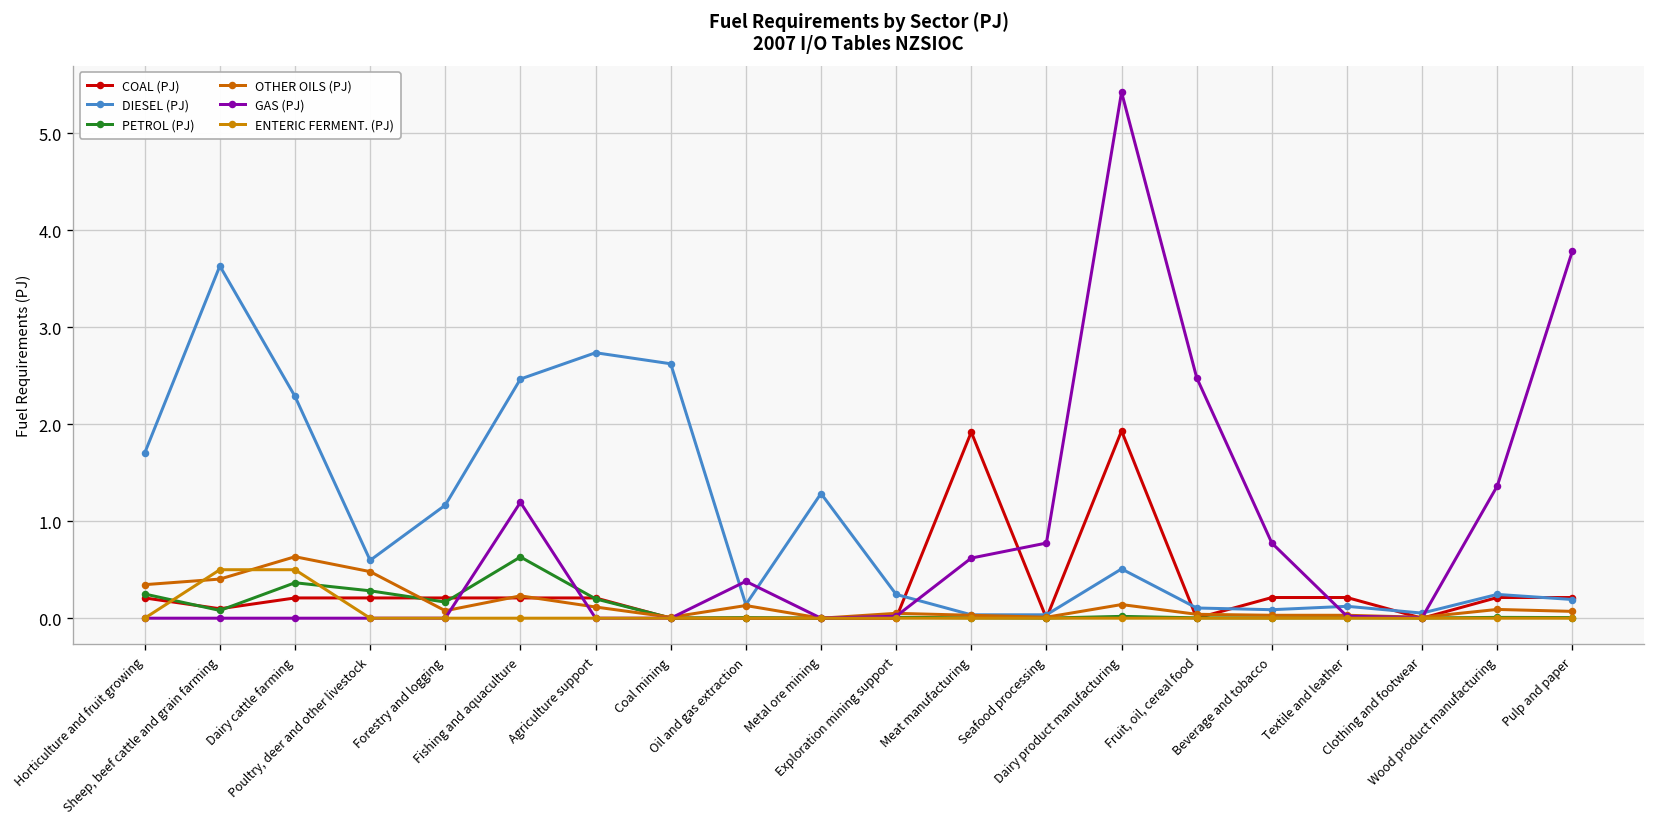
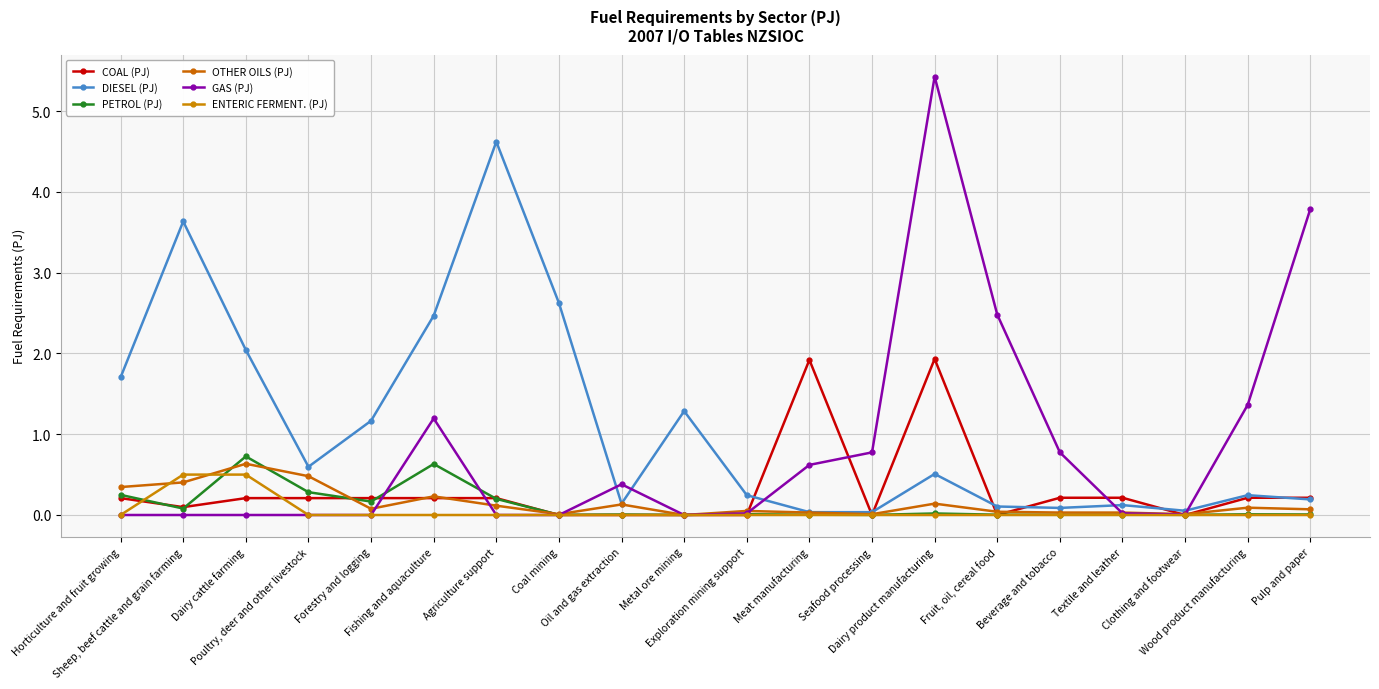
  {
    "COAL (PJ)": {
      "Horticulture and fruit growing": 0.2,
      "Dairy cattle farming": 0.2,
      "Poultry, deer and other livestock": 0.2,
      "Forestry and logging": 0.2,
      "Meat manufacturing": 1.9,
      "Dairy product manufacturing": 1.9,
      "Beverage and tobacco": 0.2,
      "Textile and leather": 0.2,
      "Wood product manufacturing": 0.2
    },
    "DIESEL (PJ)": {
      "Horticulture and fruit growing": 1.7,
      "Sheep, beef cattle and grain farming": 3.6,
-     "Dairy cattle farming": 2.3,
+     "Dairy cattle farming": 2.0,
      "Poultry, deer and other livestock": 0.6,
      "Forestry and logging": 1.2,
      "Fishing and aquaculture": 2.5,
-     "Agriculture support": 2.7,
+     "Agriculture support": 4.6,
      "Coal mining": 2.6,
      "Metal ore mining": 1.3,
      "Exploration mining support": 0.2,
      "Dairy product manufacturing": 0.5,
      "Fruit, oil, cereal food": 0.1,
      "Beverage and tobacco": 0.1,
      "Textile and leather": 0.1,
      "Clothing and footwear": 0.1,
      "Wood product manufacturing": 0.2
    },
    "PETROL (PJ)": {
      "Horticulture and fruit growing": 0.2,
-     "Dairy cattle farming": 0.4,
+     "Dairy cattle farming": 0.7,
      "Poultry, deer and other livestock": 0.3,
      "Forestry and logging": 0.2,
      "Fishing and aquaculture": 0.6
    },
    "GAS (PJ)": {
      "Sheep, beef cattle and grain farming": 0.0,
      "Dairy cattle farming": 0.0,
      "Fishing and aquaculture": 1.2,
      "Oil and gas extraction": 0.4,
      "Meat manufacturing": 0.6,
      "Seafood processing": 0.8,
      "Dairy product manufacturing": 5.4,
      "Fruit, oil, cereal food": 2.5,
      "Beverage and tobacco": 0.8,
      "Wood product manufacturing": 1.4,
      "Pulp and paper": 3.8
    }
  }
